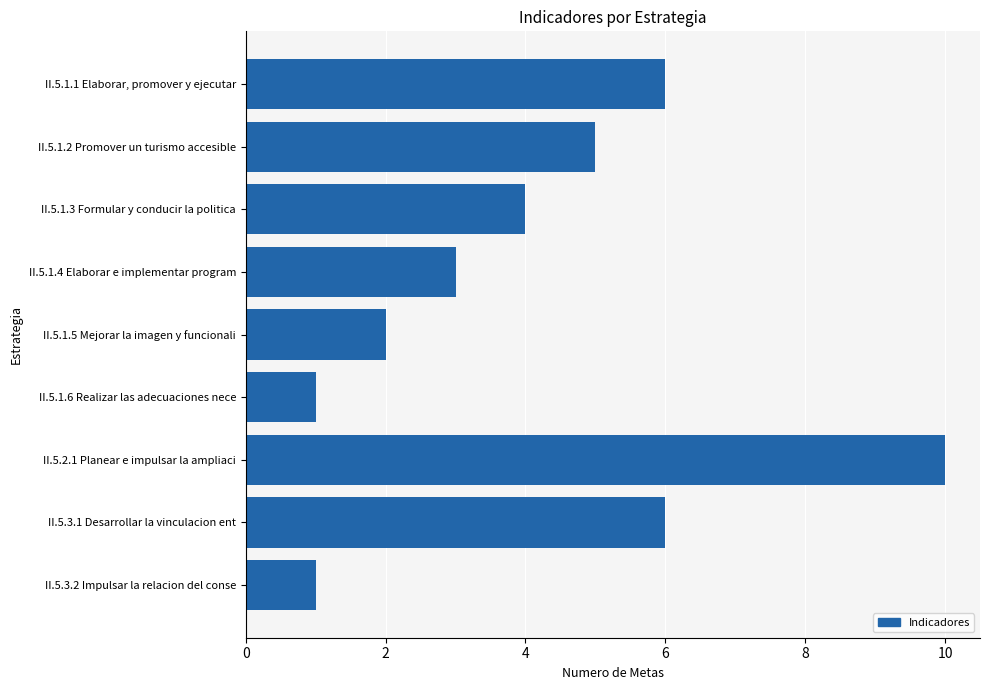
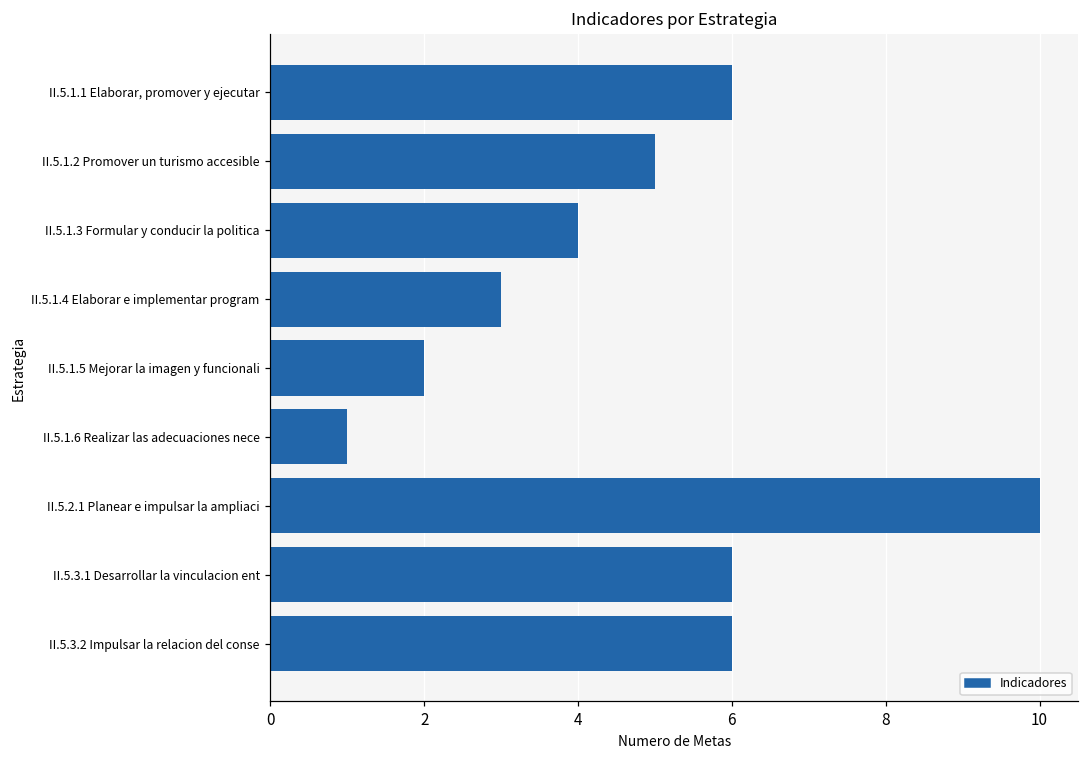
  {
    "II.5.1.1 Elaborar, promover y ejecutar": 6,
    "II.5.1.2 Promover un turismo accesible": 5,
    "II.5.1.3 Formular y conducir la politica": 4,
    "II.5.1.4 Elaborar e implementar program": 3,
    "II.5.1.5 Mejorar la imagen y funcionali": 2,
    "II.5.1.6 Realizar las adecuaciones nece": 1,
    "II.5.2.1 Planear e impulsar la ampliaci": 10,
    "II.5.3.1 Desarrollar la vinculacion ent": 6,
-   "II.5.3.2 Impulsar la relacion del conse": 1
+   "II.5.3.2 Impulsar la relacion del conse": 6
  }
